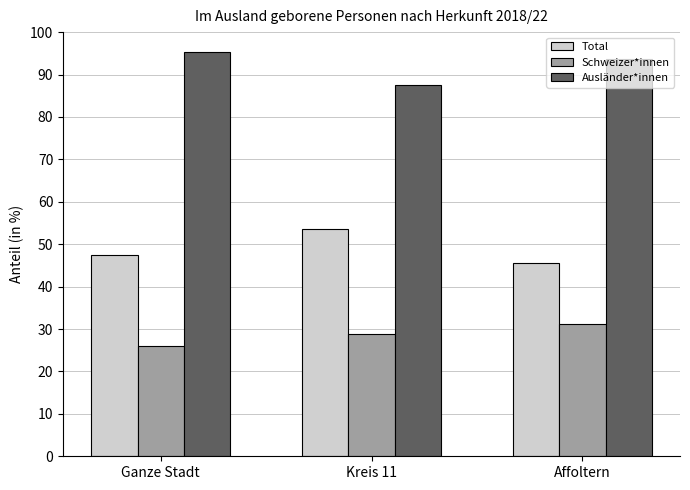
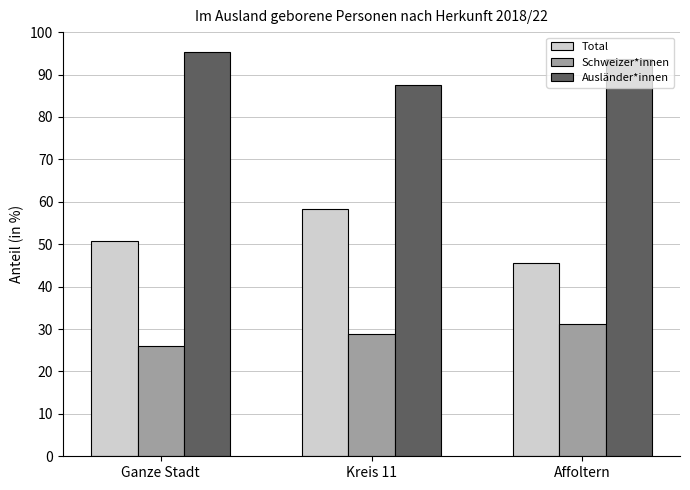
  {
    "Total": {
-     "Ganze Stadt": 47,
-     "Kreis 11": 54,
+     "Ganze Stadt": 51,
+     "Kreis 11": 58,
      "Affoltern": 46
    },
    "Schweizer*innen": {
      "Ganze Stadt": 26,
      "Kreis 11": 29,
      "Affoltern": 31
    },
    "Ausländer*innen": {
      "Ganze Stadt": 95,
      "Kreis 11": 88
    }
  }
